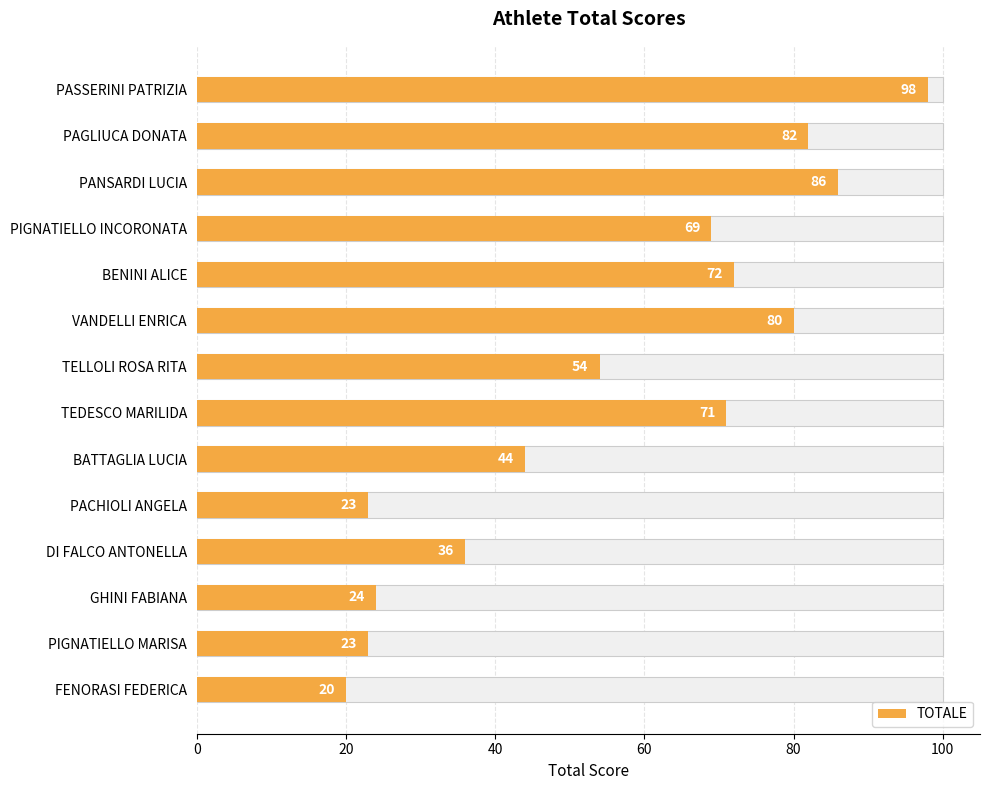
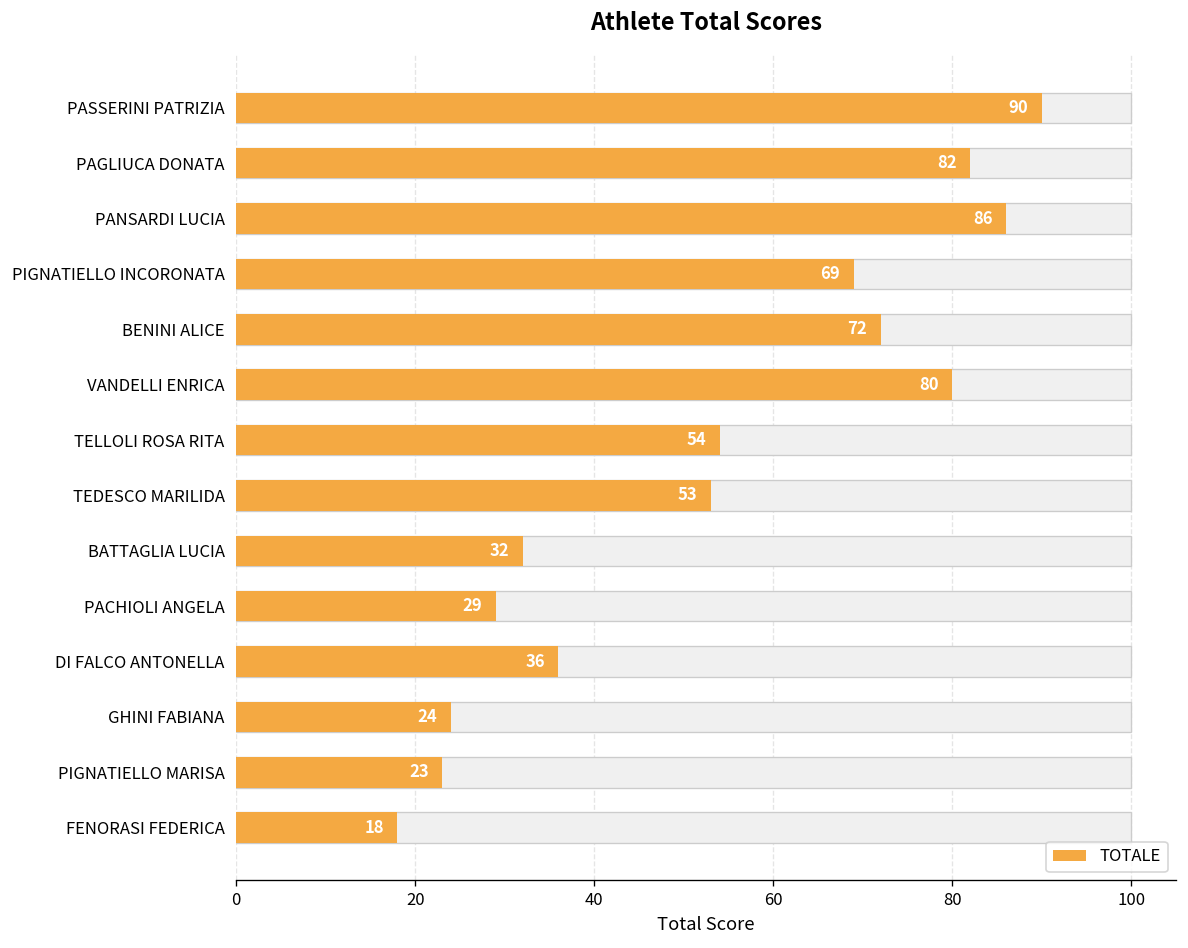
  {
    "TOTALE": {
-     "PASSERINI PATRIZIA": 98,
-     "TEDESCO MARILIDA": 71,
-     "BATTAGLIA LUCIA": 44,
-     "PACHIOLI ANGELA": 23,
-     "FENORASI FEDERICA": 20
+     "PASSERINI PATRIZIA": 90,
+     "TEDESCO MARILIDA": 53,
+     "BATTAGLIA LUCIA": 32,
+     "PACHIOLI ANGELA": 29,
+     "FENORASI FEDERICA": 18
    }
  }
